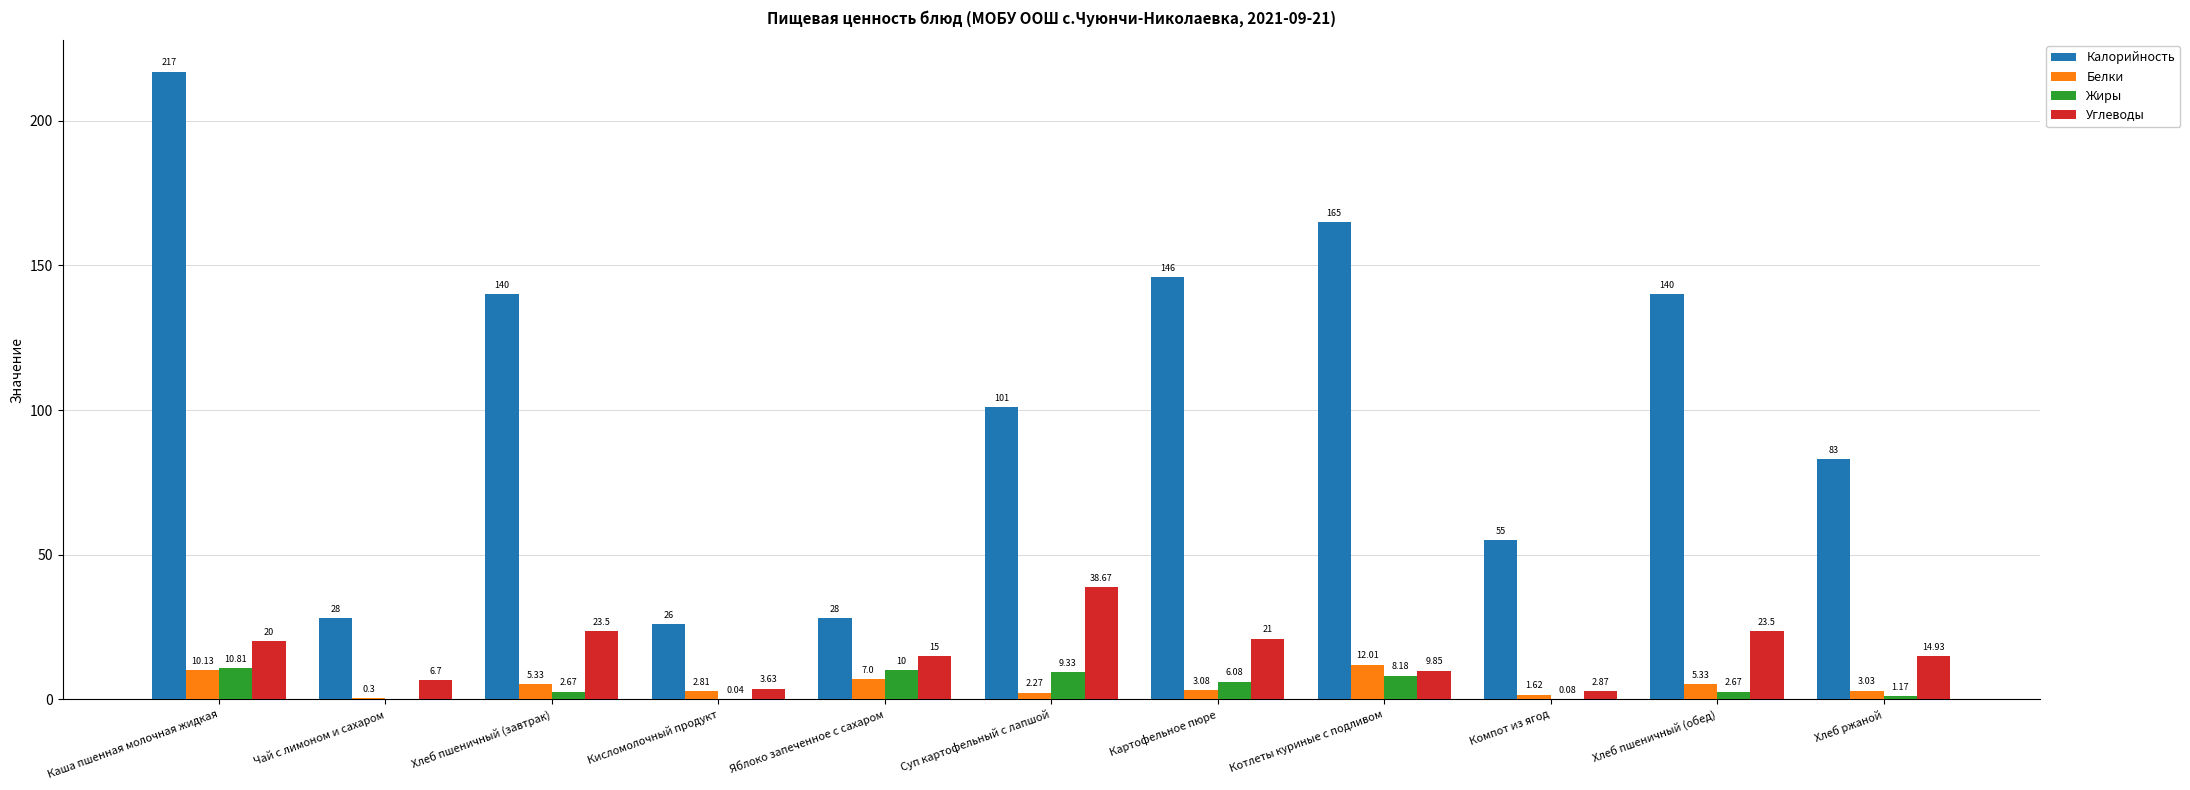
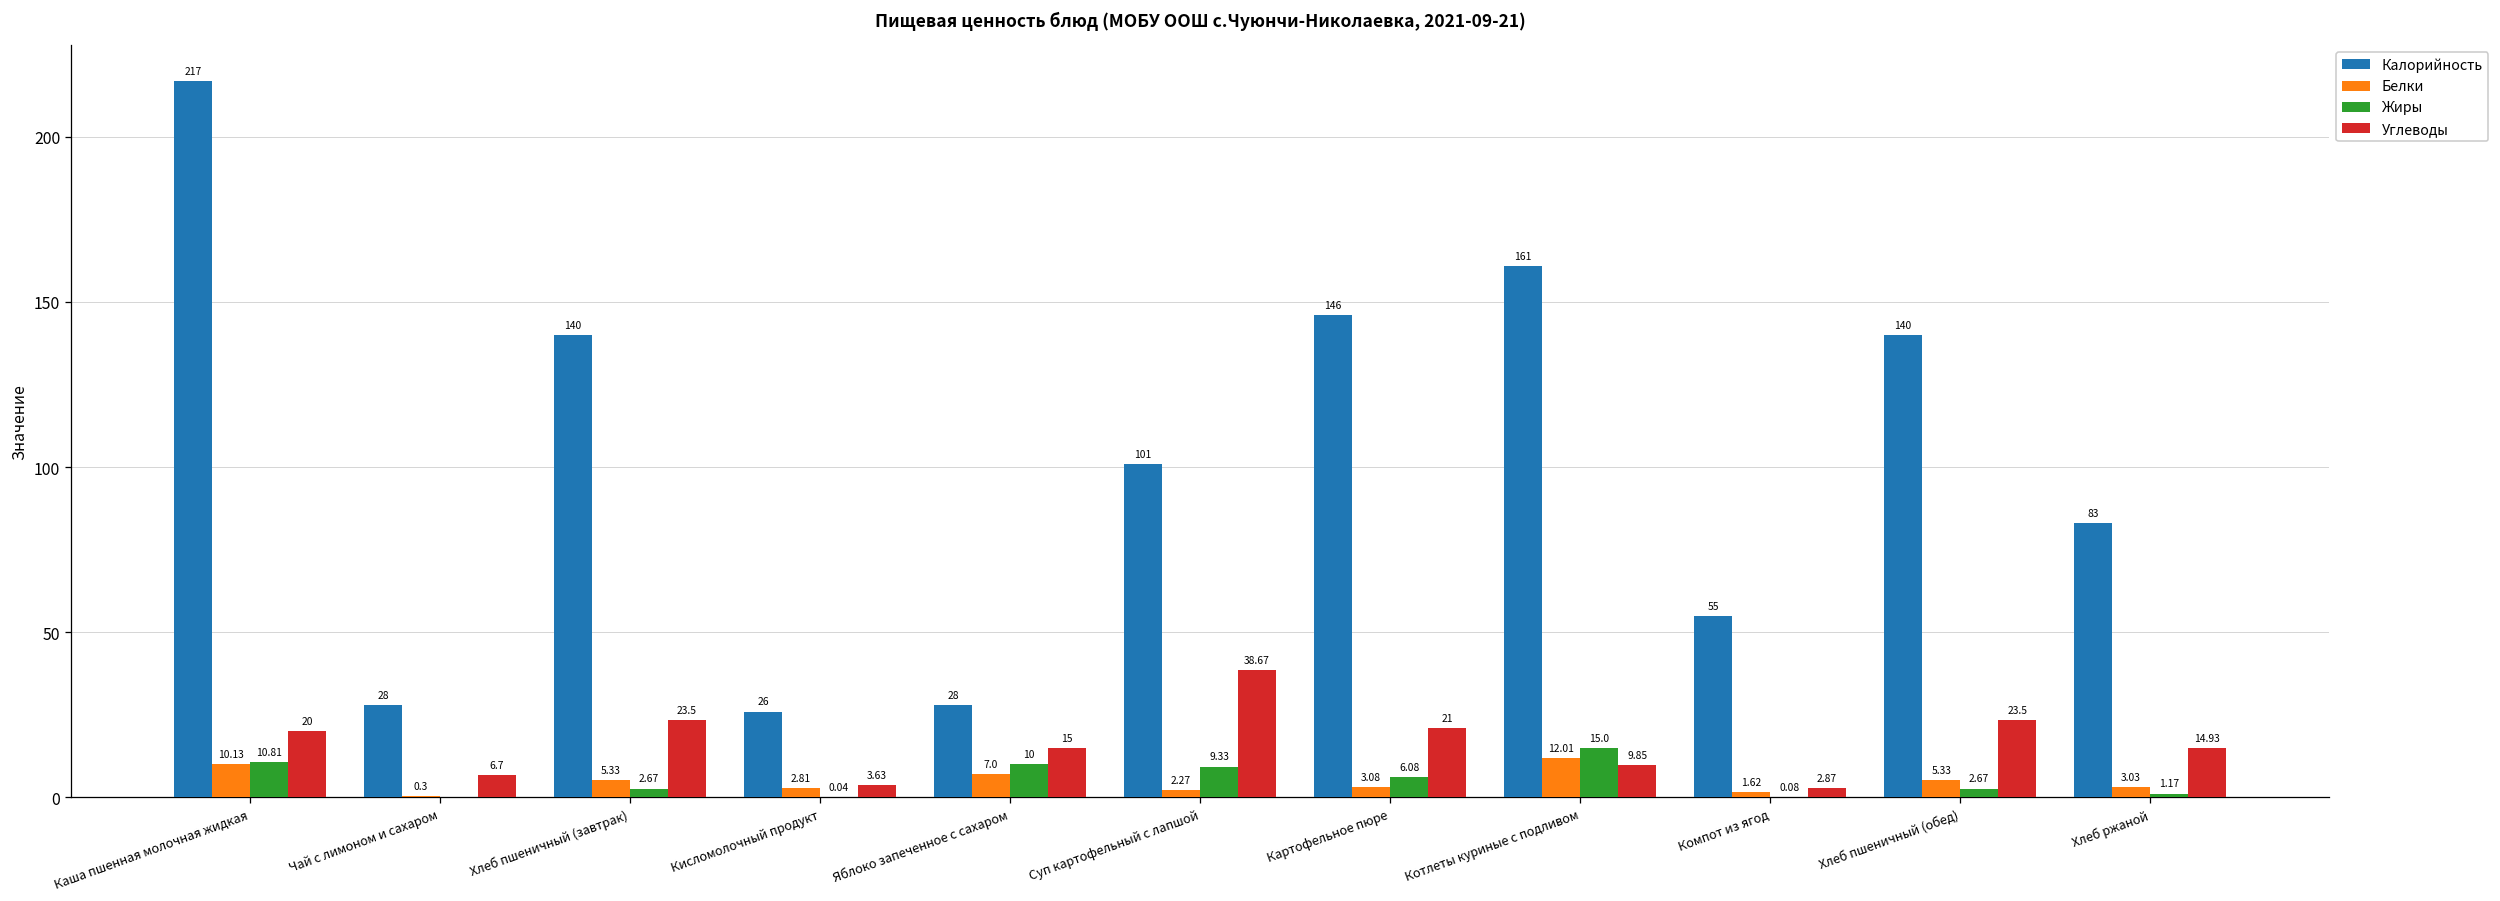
  {
    "Калорийность": {
      "Каша пшенная молочная жидкая": 217,
      "Чай с лимоном и сахаром": 28,
      "Хлеб пшеничный (завтрак)": 140,
      "Кисломолочный продукт": 26,
      "Яблоко запеченное с сахаром": 28,
      "Суп картофельный с лапшой": 101,
      "Картофельное пюре": 146,
-     "Котлеты куриные с подливом": 165,
+     "Котлеты куриные с подливом": 161,
      "Компот из ягод": 55,
      "Хлеб пшеничный (обед)": 140,
      "Хлеб ржаной": 83
    },
    "Белки": {
      "Каша пшенная молочная жидкая": 10.13,
      "Чай с лимоном и сахаром": 0.3,
      "Хлеб пшеничный (завтрак)": 5.33,
      "Кисломолочный продукт": 2.81,
      "Яблоко запеченное с сахаром": 7.0,
      "Суп картофельный с лапшой": 2.27,
      "Картофельное пюре": 3.08,
      "Котлеты куриные с подливом": 12.01,
      "Компот из ягод": 1.62,
      "Хлеб пшеничный (обед)": 5.33,
      "Хлеб ржаной": 3.03
    },
    "Жиры": {
      "Каша пшенная молочная жидкая": 10.81,
      "Хлеб пшеничный (завтрак)": 2.67,
      "Кисломолочный продукт": 0.04,
      "Яблоко запеченное с сахаром": 10,
      "Суп картофельный с лапшой": 9.33,
      "Картофельное пюре": 6.08,
-     "Котлеты куриные с подливом": 8.18,
+     "Котлеты куриные с подливом": 15.0,
      "Компот из ягод": 0.08,
      "Хлеб пшеничный (обед)": 2.67,
      "Хлеб ржаной": 1.17
    },
    "Углеводы": {
      "Каша пшенная молочная жидкая": 20,
      "Чай с лимоном и сахаром": 6.7,
      "Хлеб пшеничный (завтрак)": 23.5,
      "Кисломолочный продукт": 3.63,
      "Яблоко запеченное с сахаром": 15,
      "Суп картофельный с лапшой": 38.67,
      "Картофельное пюре": 21,
      "Котлеты куриные с подливом": 9.85,
      "Компот из ягод": 2.87,
      "Хлеб пшеничный (обед)": 23.5,
      "Хлеб ржаной": 14.93
    }
  }
